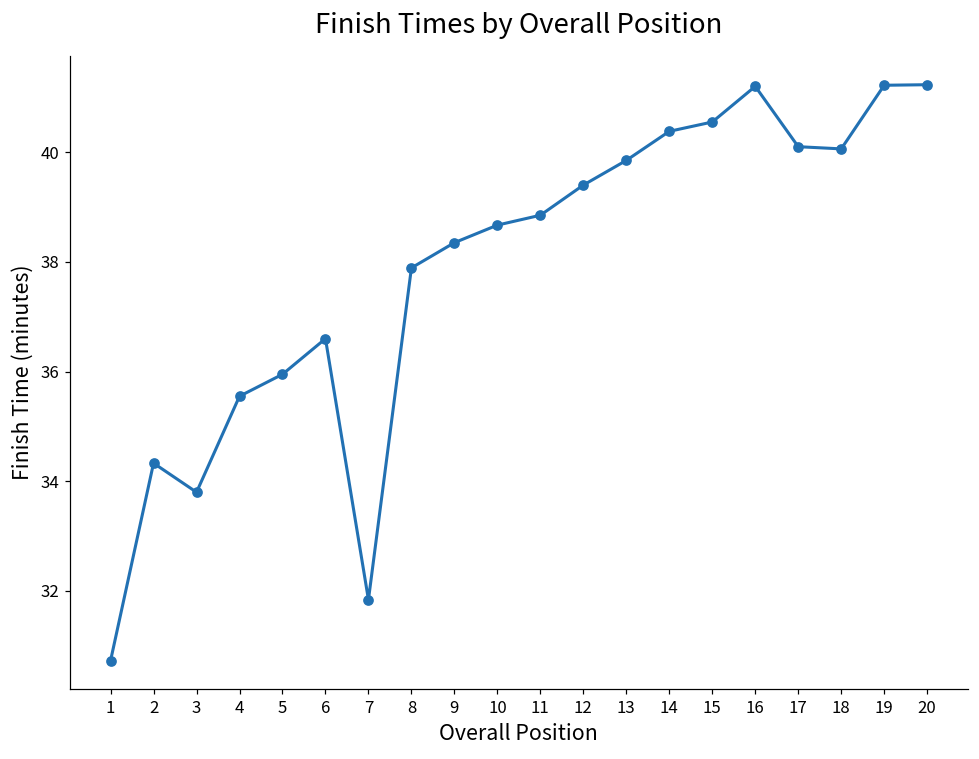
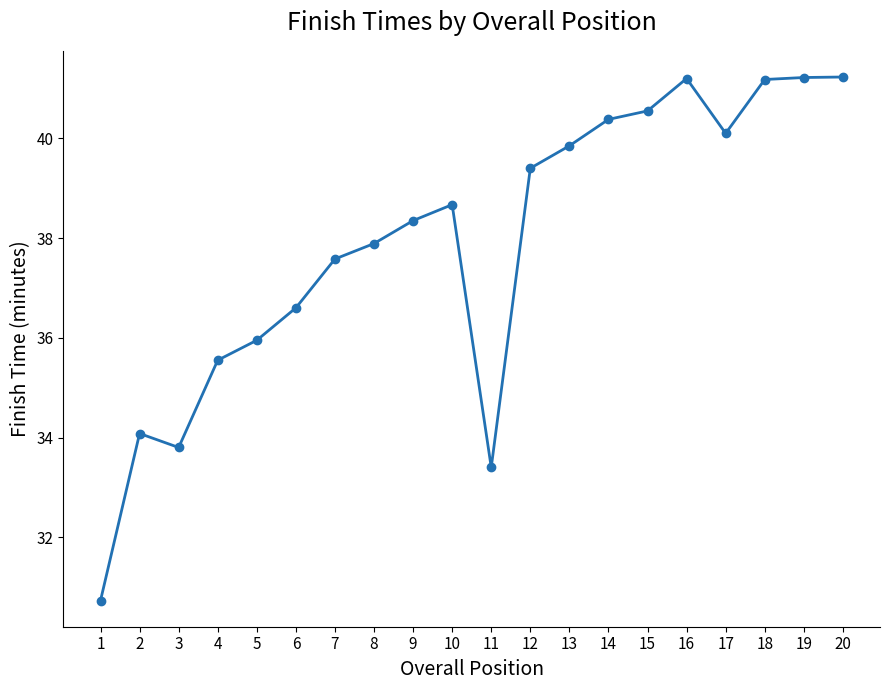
  {
    "1": 30.7,
-   "2": 34.3,
+   "2": 34.1,
    "3": 33.8,
    "4": 35.6,
    "5": 36.0,
    "6": 36.6,
-   "7": 31.8,
+   "7": 37.6,
    "8": 37.9,
    "9": 38.4,
    "10": 38.7,
-   "11": 38.9,
+   "11": 33.4,
    "12": 39.4,
    "13": 39.9,
    "14": 40.4,
    "15": 40.6,
    "16": 41.2,
    "17": 40.1,
-   "18": 40.1,
+   "18": 41.2,
    "19": 41.2,
    "20": 41.2
  }
